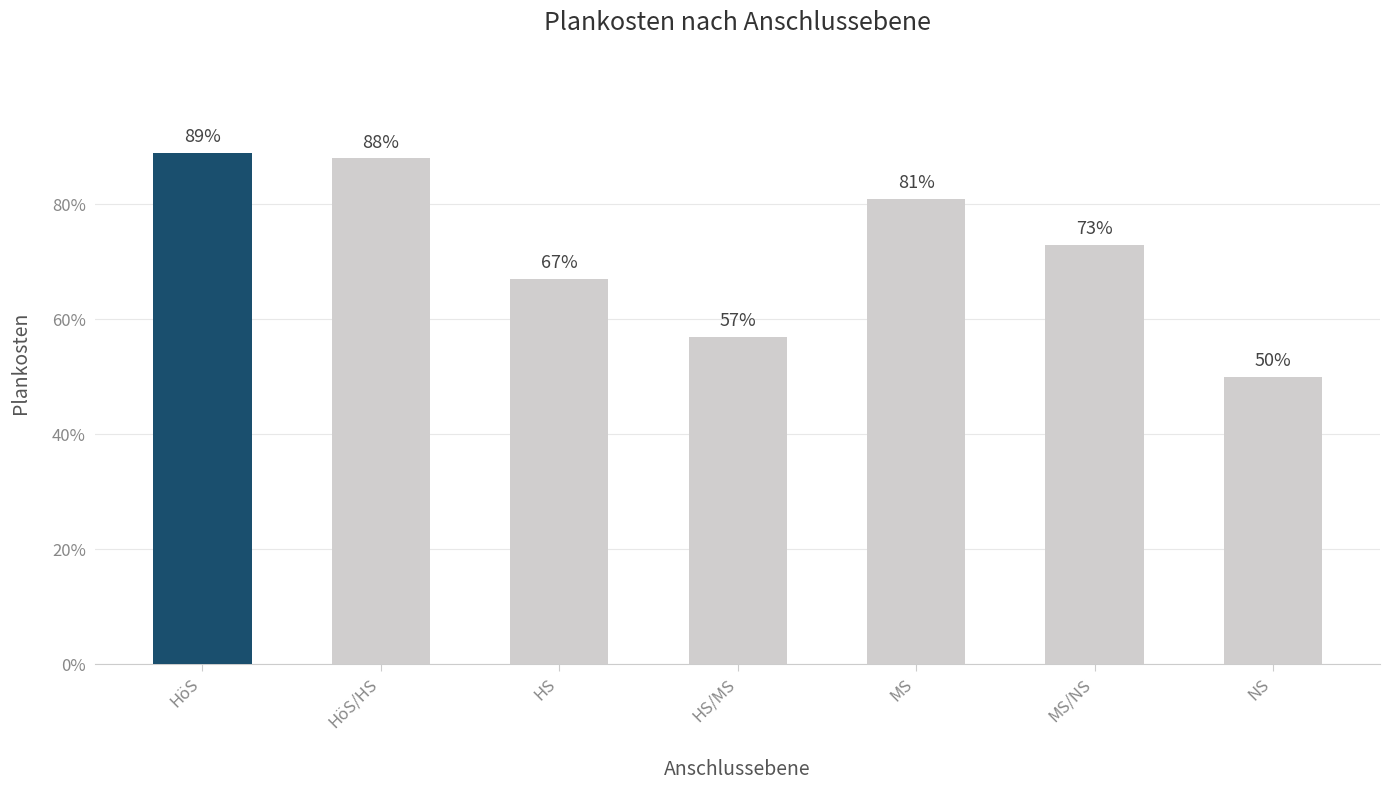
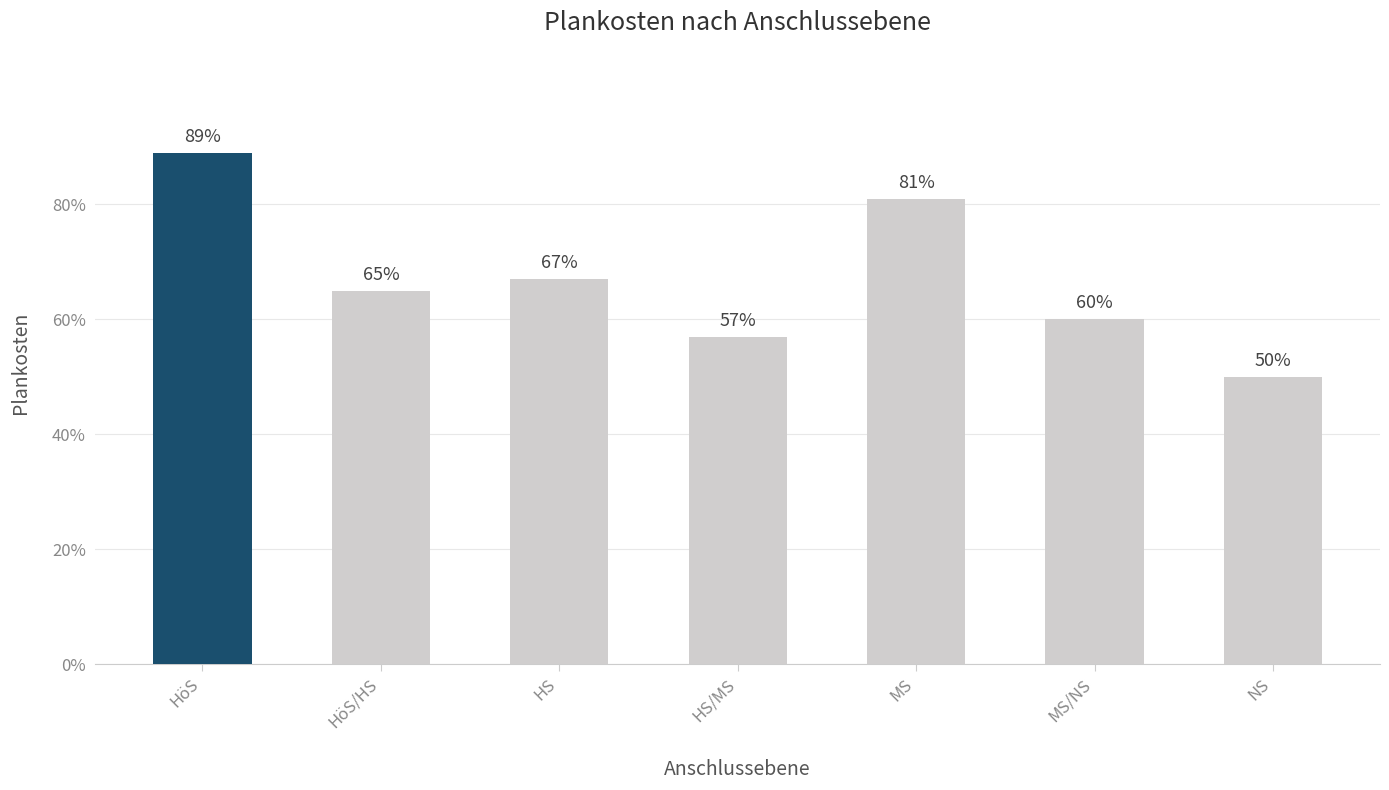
  {
    "HöS": "89%",
-   "HöS/HS": "88%",
+   "HöS/HS": "65%",
    "HS": "67%",
    "HS/MS": "57%",
    "MS": "81%",
-   "MS/NS": "73%",
+   "MS/NS": "60%",
    "NS": "50%"
  }
